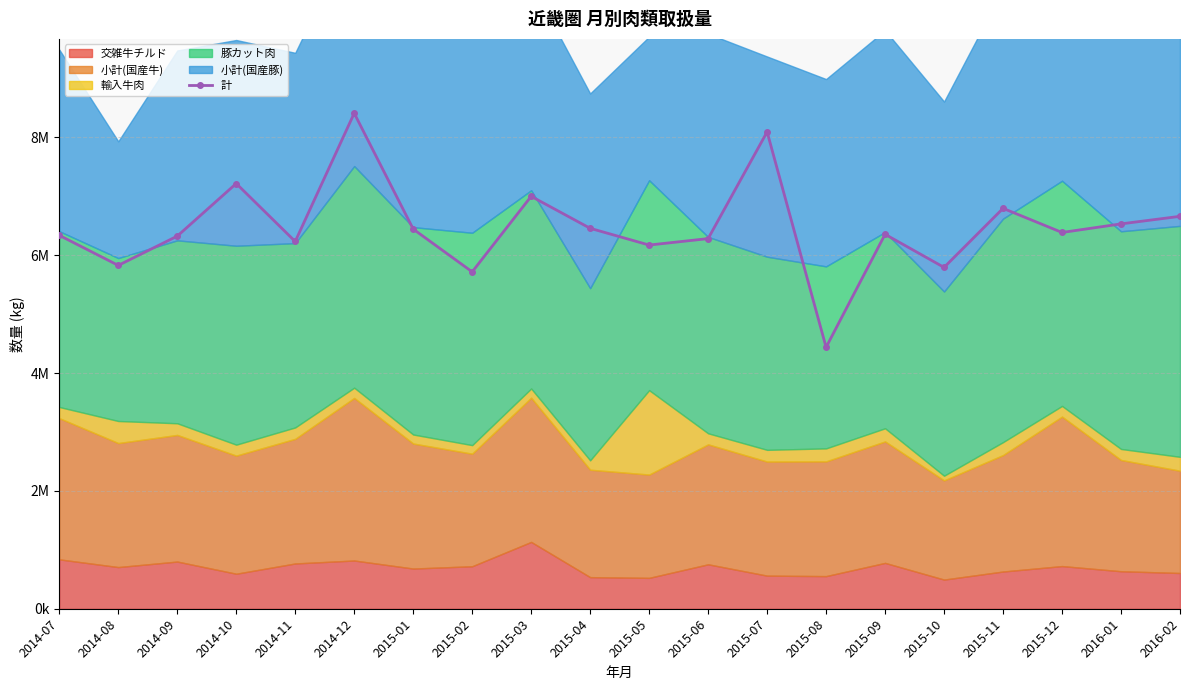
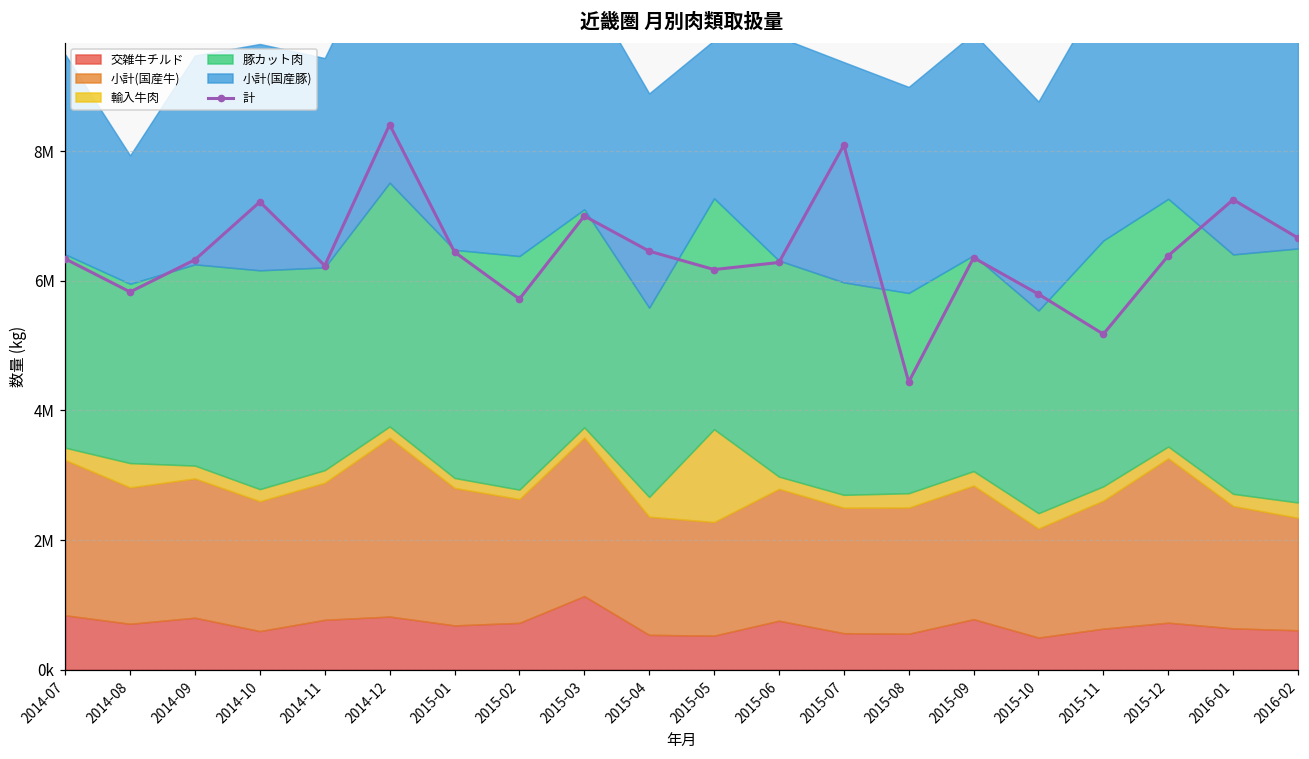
  {
    "計": {
      "2014-07": 6300000,
      "2014-08": 5800000,
      "2014-09": 6300000,
      "2014-10": 7200000,
      "2014-12": 8400000,
      "2015-02": 5700000,
      "2015-03": 7000000,
      "2015-04": 6500000,
      "2015-05": 6200000,
      "2015-07": 8100000,
      "2015-08": 4400000,
      "2015-10": 5800000,
-     "2015-11": 6800000,
+     "2015-11": 5200000,
      "2015-12": 6400000,
-     "2016-01": 6500000,
+     "2016-01": 7300000,
      "2016-02": 6700000
    },
    "輸入牛肉": {
      "2014-07": 200000,
      "2014-08": 400000,
      "2014-09": 200000,
      "2014-10": 200000,
      "2014-11": 200000,
      "2014-12": 200000,
      "2015-01": 200000,
      "2015-02": 100000,
      "2015-03": 200000,
-     "2015-04": 200000,
+     "2015-04": 300000,
      "2015-05": 1400000,
      "2015-06": 200000,
      "2015-07": 200000,
      "2015-08": 200000,
      "2015-09": 200000,
-     "2015-10": 100000,
+     "2015-10": 200000,
      "2015-11": 200000,
      "2015-12": 200000,
      "2016-01": 200000,
      "2016-02": 200000
    },
    "豚カット肉": {
      "2014-07": 3000000,
      "2014-08": 2800000,
      "2014-09": 3100000,
      "2014-10": 3400000,
      "2014-12": 3800000,
      "2015-02": 3600000,
      "2015-03": 3400000,
      "2015-04": 2900000,
      "2015-05": 3600000,
      "2015-07": 3300000,
      "2015-08": 3100000,
      "2015-10": 3100000,
      "2015-11": 3800000,
      "2015-12": 3800000,
      "2016-01": 3700000,
      "2016-02": 3900000
    },
    "小計(国産豚)": {
      "2014-07": 3100000,
      "2014-08": 2000000,
      "2014-10": 3500000,
      "2014-11": 3200000,
      "2015-04": 3300000,
      "2015-07": 3400000,
      "2015-08": 3200000,
      "2015-10": 3200000
    }
  }
